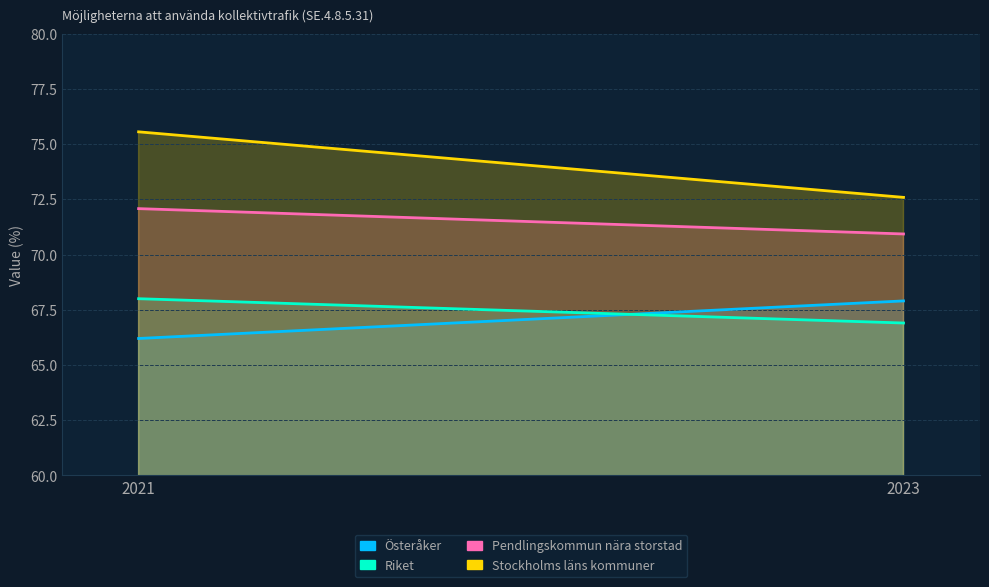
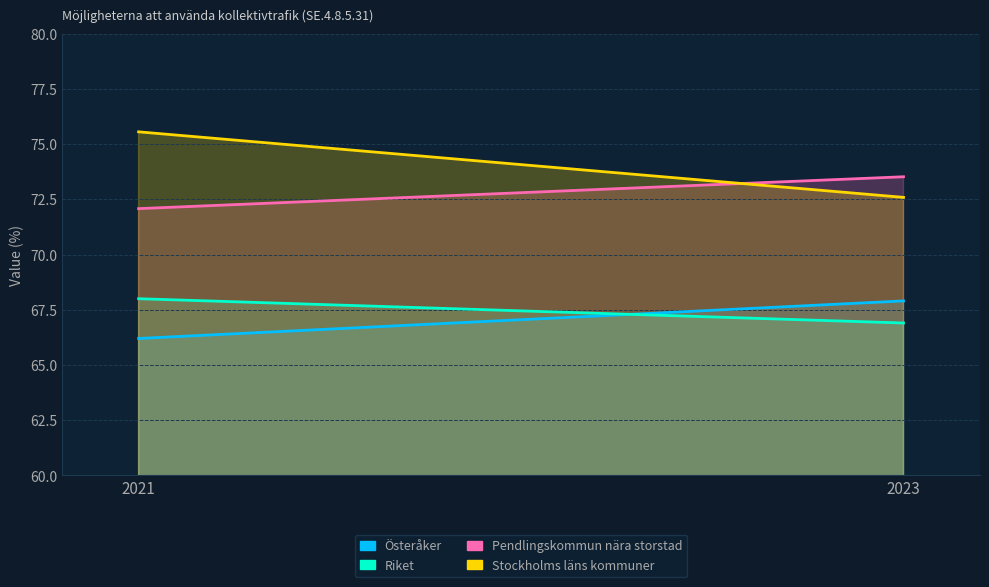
  {
    "Pendlingskommun nära storstad": {
      "2021": 72.1,
-     "2023": 70.9
+     "2023": 73.5
    },
    "Stockholms läns kommuner": {
      "2021": 75.6,
      "2023": 72.6
    }
  }
